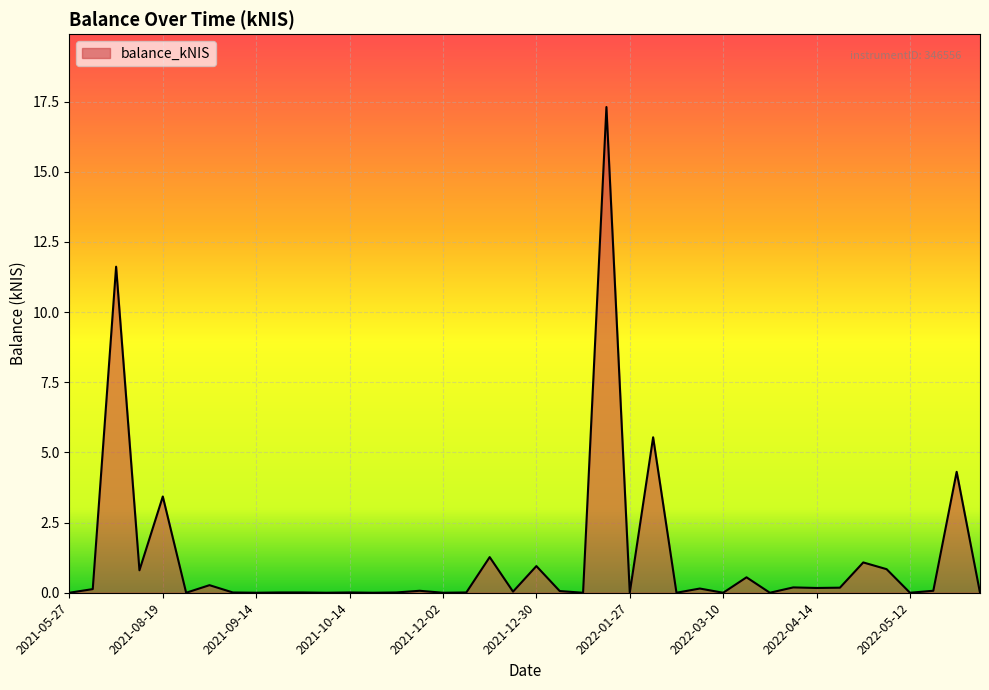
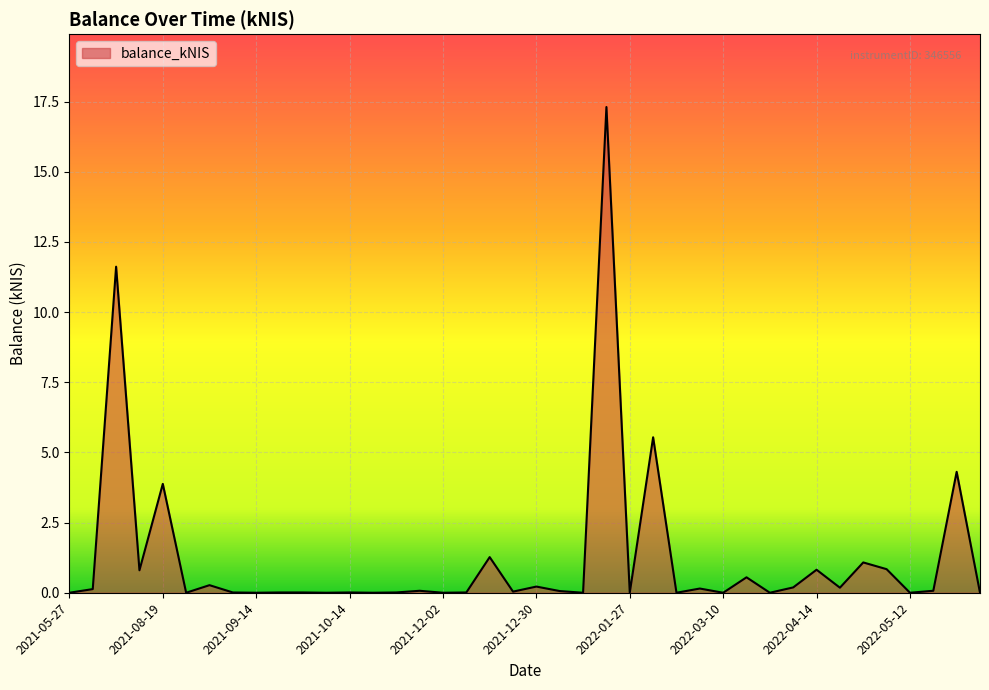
  {
    "2021-05-27": 0.0,
-   "2021-08-19": 3.4,
+   "2021-08-19": 3.9,
    "2021-09-14": 0.0,
    "2021-10-14": 0.0,
    "2021-12-02": 0.0,
-   "2021-12-30": 1.0,
+   "2021-12-30": 0.2,
    "2022-01-27": 0.0,
    "2022-03-10": 0.0,
-   "2022-04-14": 0.2,
+   "2022-04-14": 0.8,
    "2022-05-12": 0.0
  }
